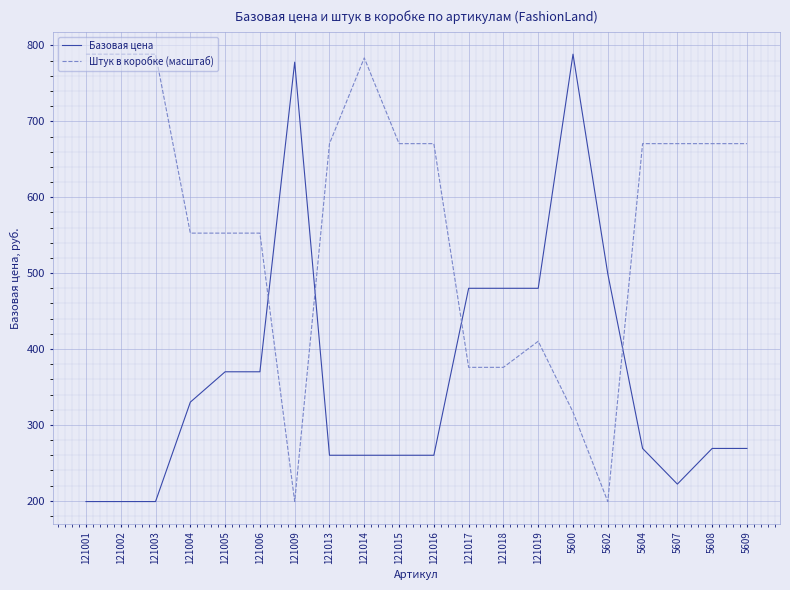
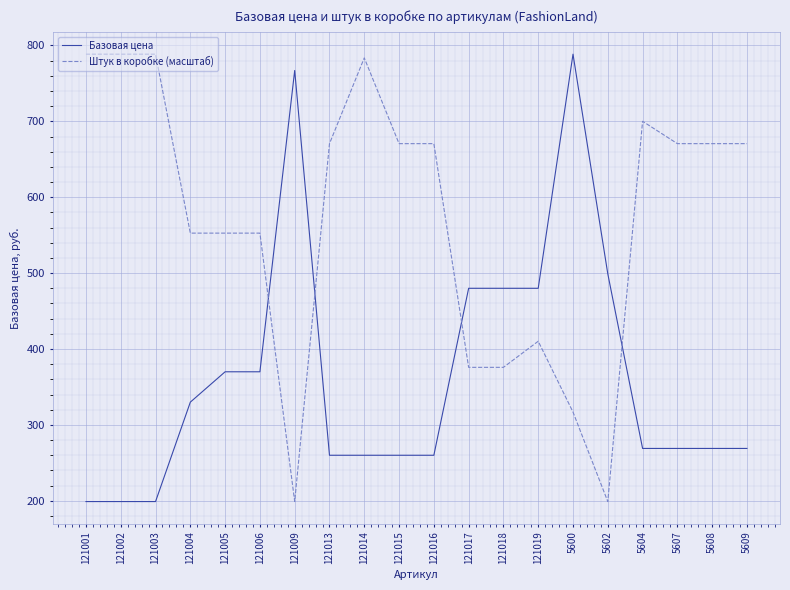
  {
    "Базовая цена": {
      "121001": 200,
      "121002": 200,
      "121003": 200,
      "121004": 330,
      "121005": 370,
      "121006": 370,
-     "121009": 780,
+     "121009": 770,
      "121013": 260,
      "121014": 260,
      "121015": 260,
      "121016": 260,
      "121017": 480,
      "121018": 480,
      "121019": 480,
      "5600": 790,
      "5602": 500,
      "5604": 270,
-     "5607": 220,
+     "5607": 270,
      "5608": 270,
      "5609": 270
    },
    "Штук в коробке (масштаб)": {
      "121004": 550,
      "121005": 550,
      "121006": 550,
      "121009": 200,
      "121013": 670,
      "121014": 780,
      "121015": 670,
      "121016": 670,
      "121017": 380,
      "121018": 380,
      "121019": 410,
      "5600": 320,
      "5602": 200,
-     "5604": 670,
+     "5604": 700,
      "5607": 670,
      "5608": 670,
      "5609": 670
    }
  }
